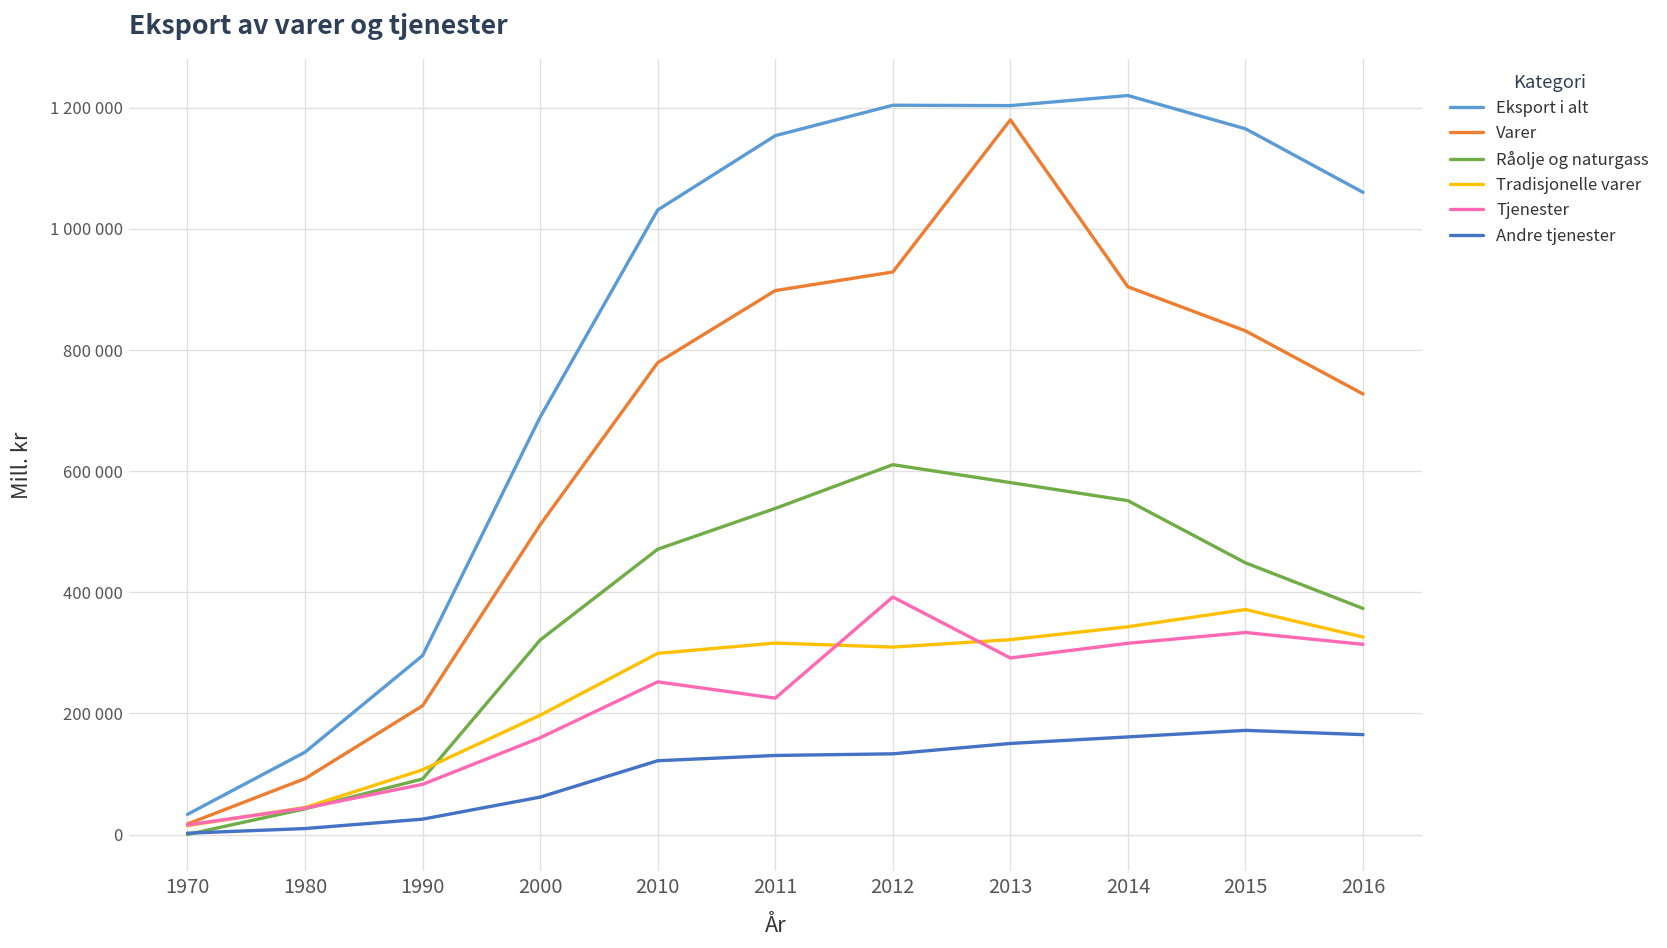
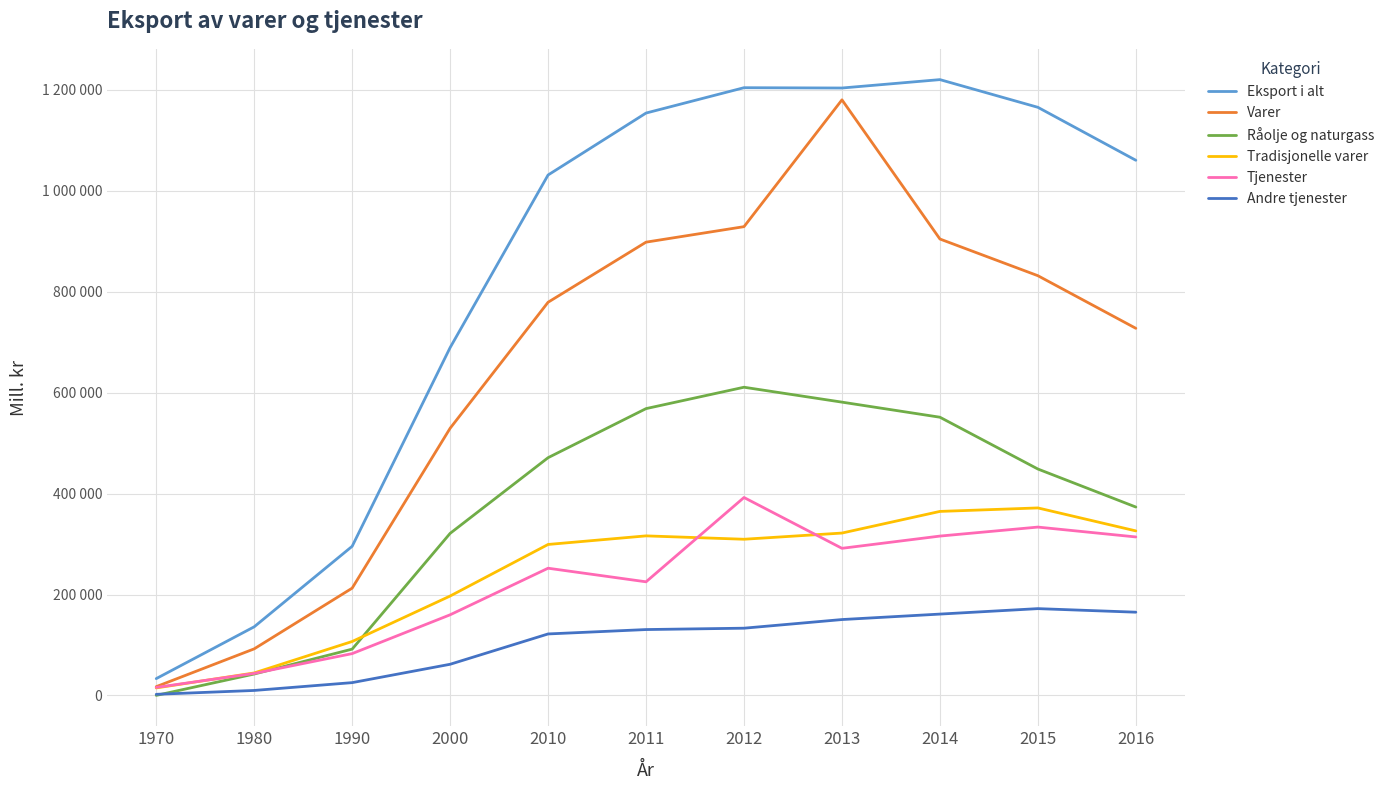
  {
    "Varer": {
      "1980": 90000,
      "1990": 210000,
-     "2000": 510000,
+     "2000": 530000,
      "2010": 780000,
      "2011": 900000,
      "2012": 930000,
      "2013": 1180000,
      "2014": 900000,
      "2015": 830000,
      "2016": 730000
    },
    "Råolje og naturgass": {
      "1990": 90000,
      "2000": 320000,
      "2010": 470000,
-     "2011": 540000,
+     "2011": 570000,
      "2012": 610000,
      "2013": 580000,
      "2014": 550000,
      "2015": 450000,
      "2016": 370000
    },
    "Tradisjonelle varer": {
      "1990": 110000,
      "2000": 200000,
      "2010": 300000,
      "2011": 320000,
      "2012": 310000,
      "2013": 320000,
-     "2014": 340000,
+     "2014": 360000,
      "2015": 370000,
      "2016": 330000
    },
    "Tjenester": {
      "1990": 80000,
      "2000": 160000,
      "2010": 250000,
      "2011": 230000,
      "2012": 390000,
      "2013": 290000,
      "2014": 320000,
      "2015": 330000,
      "2016": 310000
    }
  }
